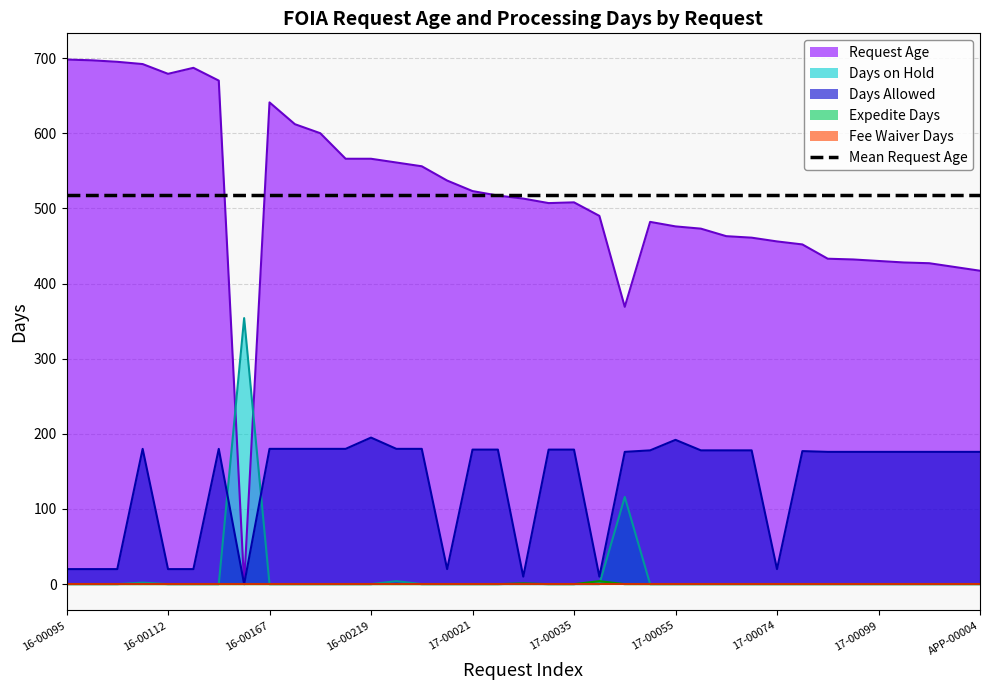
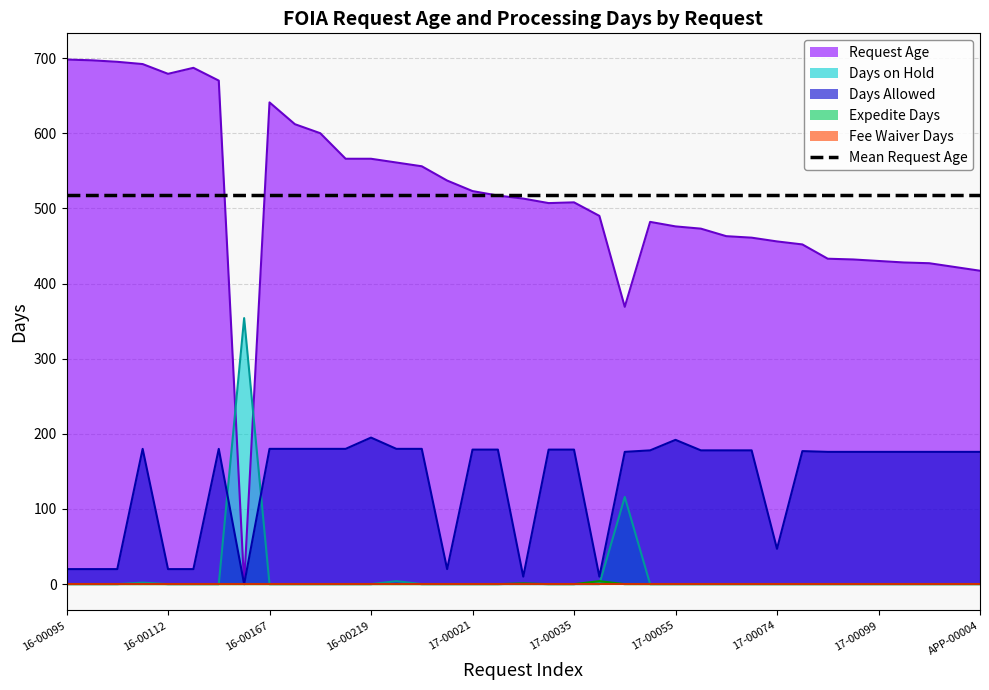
  {
    "Request Age": {
      "16-00095": 700,
      "16-00112": 680,
      "16-00167": 640,
      "16-00219": 570,
      "17-00021": 520,
      "17-00035": 510,
      "17-00055": 480,
      "17-00074": 460,
      "17-00099": 430,
      "APP-00004": 420
    },
    "Days Allowed": {
      "16-00095": 20,
      "16-00112": 20,
      "16-00167": 180,
      "16-00219": 200,
      "17-00021": 180,
      "17-00035": 180,
      "17-00055": 190,
-     "17-00074": 20,
+     "17-00074": 50,
      "17-00099": 180,
      "APP-00004": 180
    },
    "Mean Request Age": {
      "16-00095": 520,
      "16-00112": 520,
      "16-00167": 520,
      "16-00219": 520,
      "17-00021": 520,
      "17-00035": 520,
      "17-00055": 520,
      "17-00074": 520,
      "17-00099": 520,
      "APP-00004": 520
    }
  }
